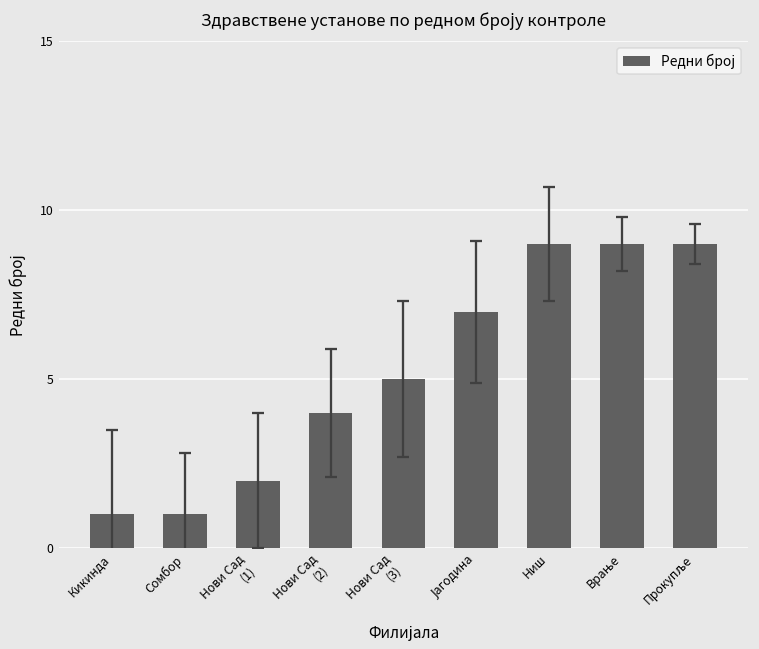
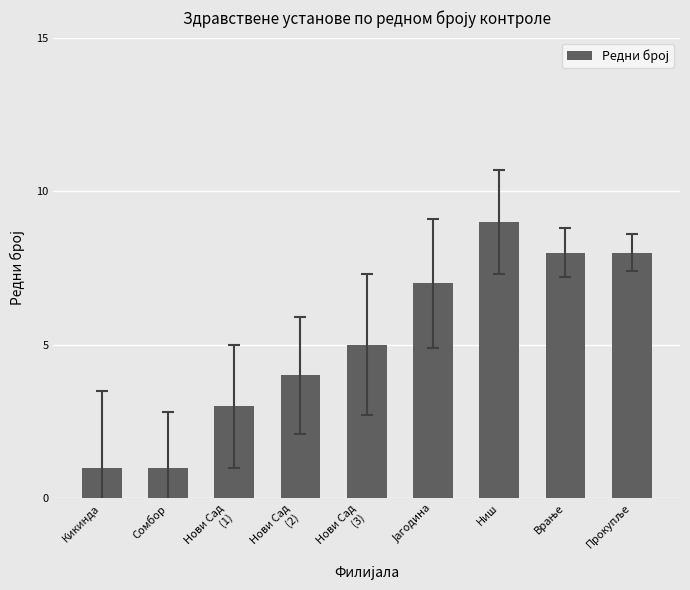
  {
    "Редни број": {
      "Кикинда": 1,
      "Сомбор": 1,
-     "Нови Сад (1)": 2,
+     "Нови Сад (1)": 3,
      "Нови Сад (2)": 4,
      "Нови Сад (3)": 5,
      "Јагодина": 7,
      "Ниш": 9,
-     "Врање": 9,
-     "Прокупље": 9
+     "Врање": 8,
+     "Прокупље": 8
    }
  }
